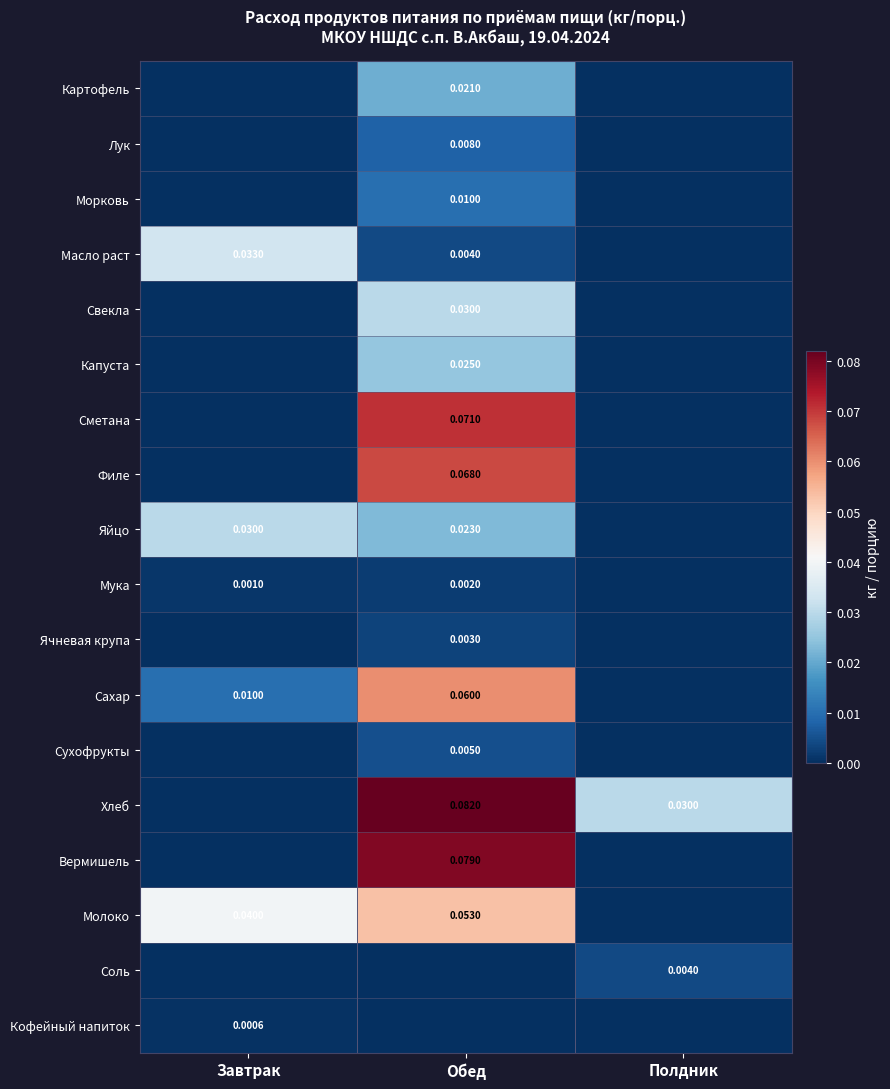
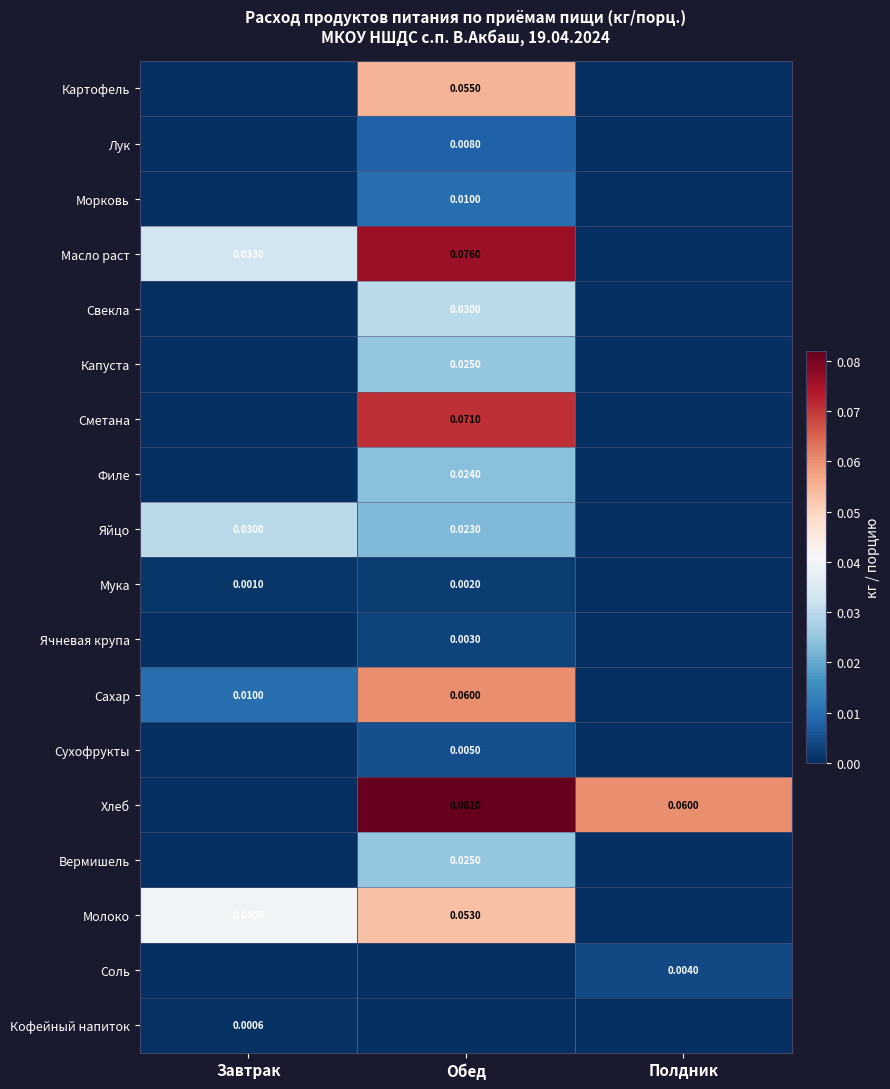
  {
    "Картофель": {
-     "Обед": 0.0210
+     "Обед": 0.0550
    },
    "Лук": {
      "Обед": 0.0080
    },
    "Морковь": {
      "Обед": 0.0100
    },
    "Масло раст": {
-     "Обед": 0.0040
+     "Обед": 0.0760
    },
    "Свекла": {
      "Обед": 0.0300
    },
    "Капуста": {
      "Обед": 0.0250
    },
    "Сметана": {
      "Обед": 0.0710
    },
    "Филе": {
-     "Обед": 0.0680
+     "Обед": 0.0240
    },
    "Яйцо": {
      "Завтрак": 0.0300,
      "Обед": 0.0230
    },
    "Мука": {
      "Завтрак": 0.0010,
      "Обед": 0.0020
    },
    "Ячневая крупа": {
      "Обед": 0.0030
    },
    "Сахар": {
      "Завтрак": 0.0100,
      "Обед": 0.0600
    },
    "Сухофрукты": {
      "Обед": 0.0050
    },
    "Хлеб": {
      "Обед": 0.0820,
-     "Полдник": 0.0300
+     "Полдник": 0.0600
    },
    "Вермишель": {
-     "Обед": 0.0790
+     "Обед": 0.0250
    },
    "Молоко": {
      "Обед": 0.0530
    },
    "Соль": {
      "Полдник": 0.0040
    },
    "Кофейный напиток": {
      "Завтрак": 0.0006
    }
  }
